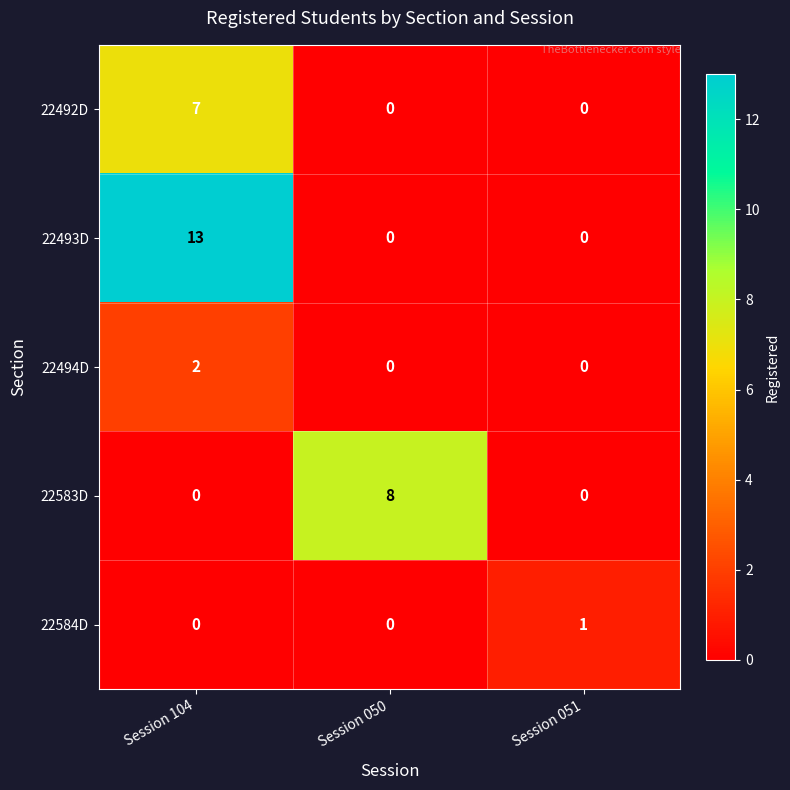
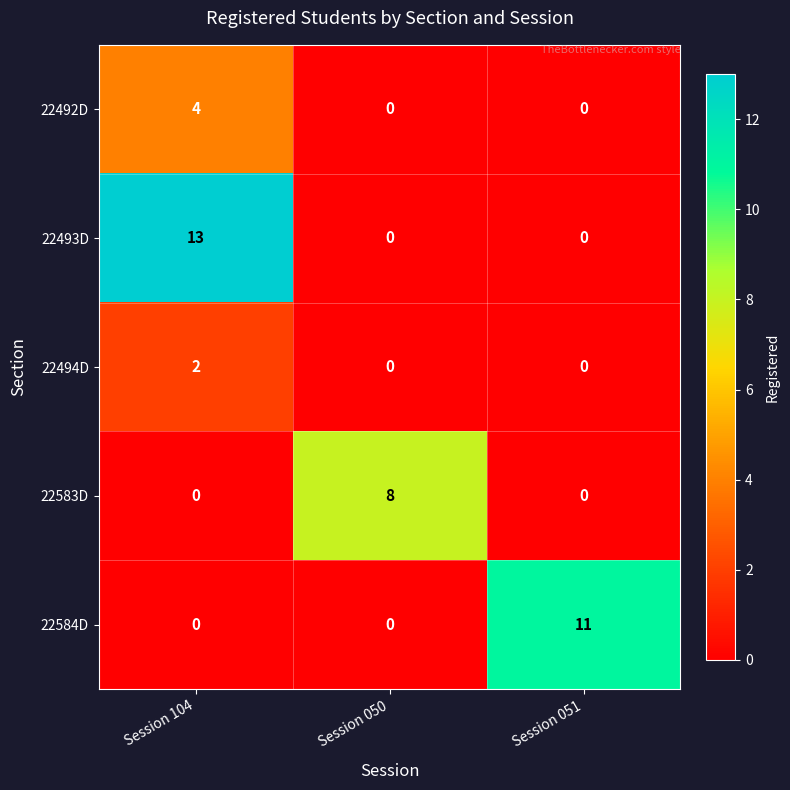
  {
    "22492D": {
-     "Session 104": 7,
+     "Session 104": 4,
      "Session 050": 0
    },
    "22493D": {
      "Session 104": 13,
      "Session 050": 0,
      "Session 051": 0
    },
    "22494D": {
      "Session 104": 2,
      "Session 050": 0,
      "Session 051": 0
    },
    "22583D": {
      "Session 104": 0,
      "Session 050": 8,
      "Session 051": 0
    },
    "22584D": {
      "Session 104": 0,
      "Session 050": 0,
-     "Session 051": 1
+     "Session 051": 11
    }
  }
